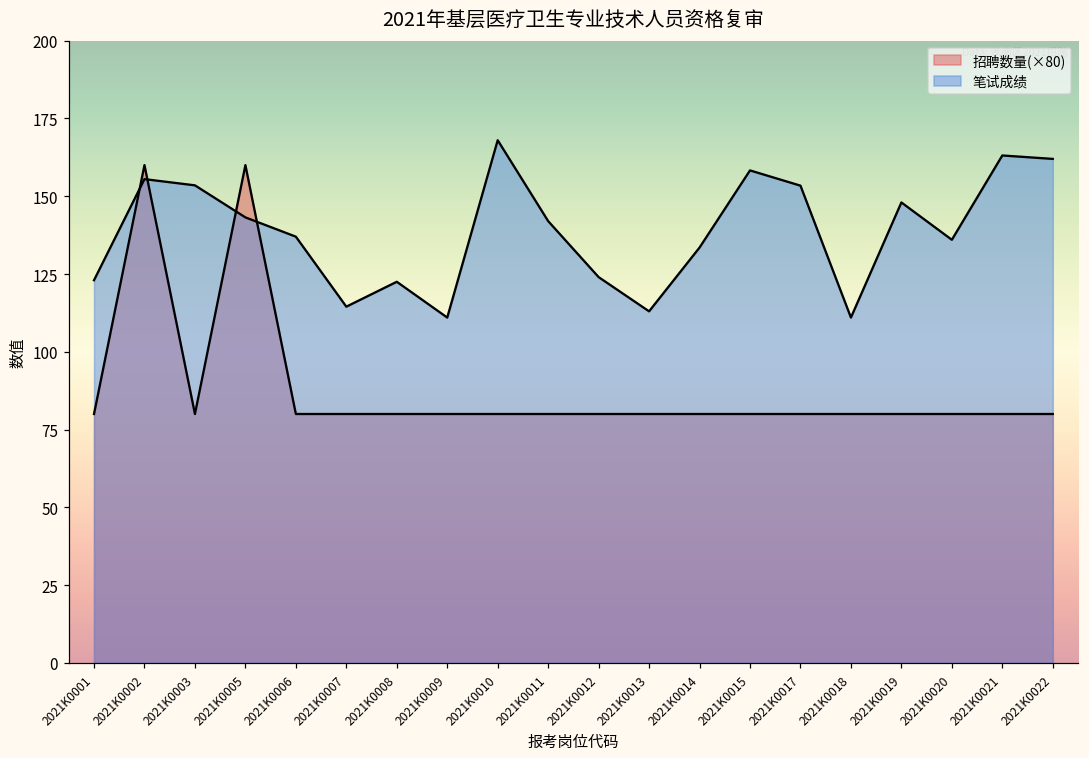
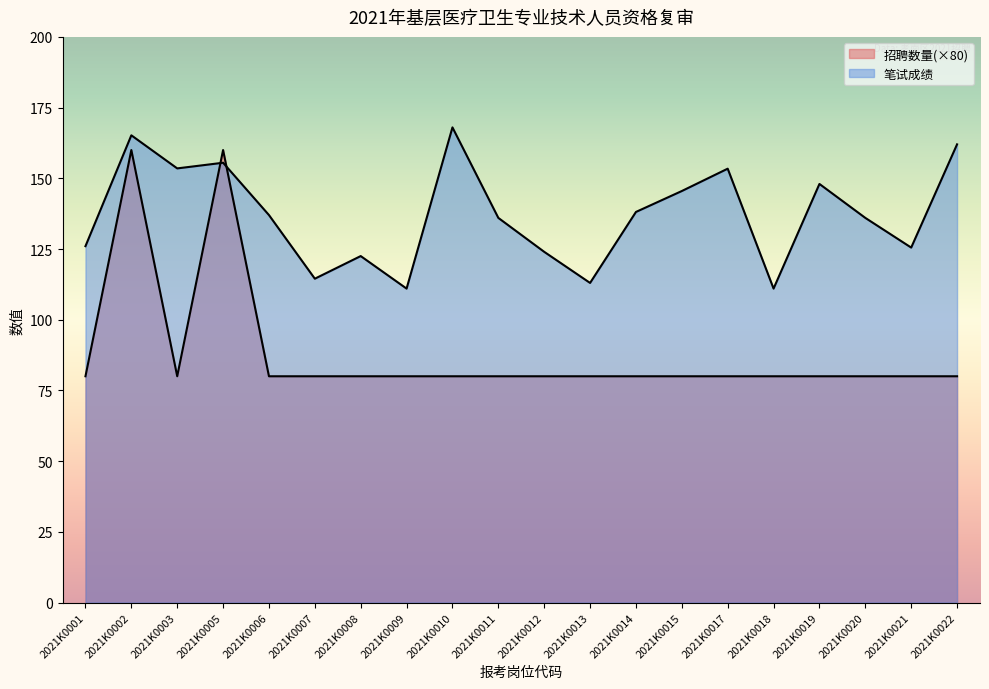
  {
    "招聘数量(×80)": {
      "2021K0001": 80,
      "2021K0002": 160,
      "2021K0003": 80,
      "2021K0005": 160,
      "2021K0006": 80,
      "2021K0007": 80,
      "2021K0008": 80,
      "2021K0009": 80,
      "2021K0010": 80,
      "2021K0011": 80,
      "2021K0012": 80,
      "2021K0013": 80,
      "2021K0014": 80,
      "2021K0015": 80,
      "2021K0017": 80,
      "2021K0018": 80,
      "2021K0019": 80,
      "2021K0020": 80,
      "2021K0021": 80,
      "2021K0022": 80
    },
    "笔试成绩": {
-     "2021K0001": 123,
-     "2021K0002": 156,
+     "2021K0001": 126,
+     "2021K0002": 165,
      "2021K0003": 154,
-     "2021K0005": 143,
+     "2021K0005": 156,
      "2021K0006": 137,
      "2021K0007": 115,
      "2021K0008": 123,
      "2021K0009": 111,
      "2021K0010": 168,
-     "2021K0011": 142,
+     "2021K0011": 136,
      "2021K0012": 124,
      "2021K0013": 113,
-     "2021K0014": 134,
-     "2021K0015": 158,
+     "2021K0014": 138,
+     "2021K0015": 146,
      "2021K0017": 153,
      "2021K0018": 111,
      "2021K0019": 148,
      "2021K0020": 136,
-     "2021K0021": 163,
+     "2021K0021": 126,
      "2021K0022": 162
    }
  }
